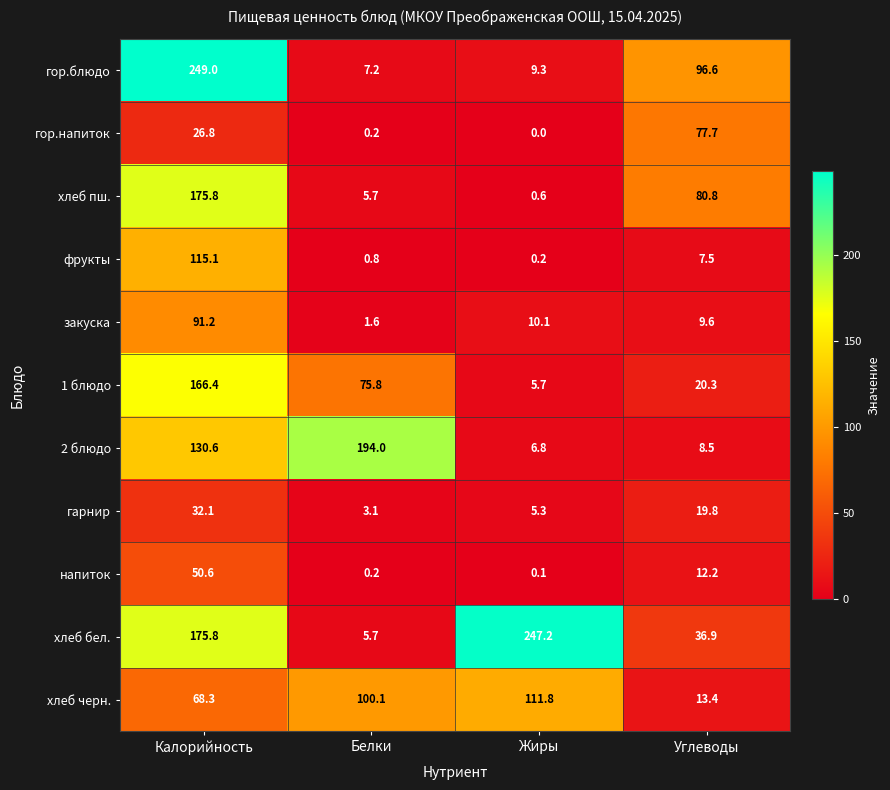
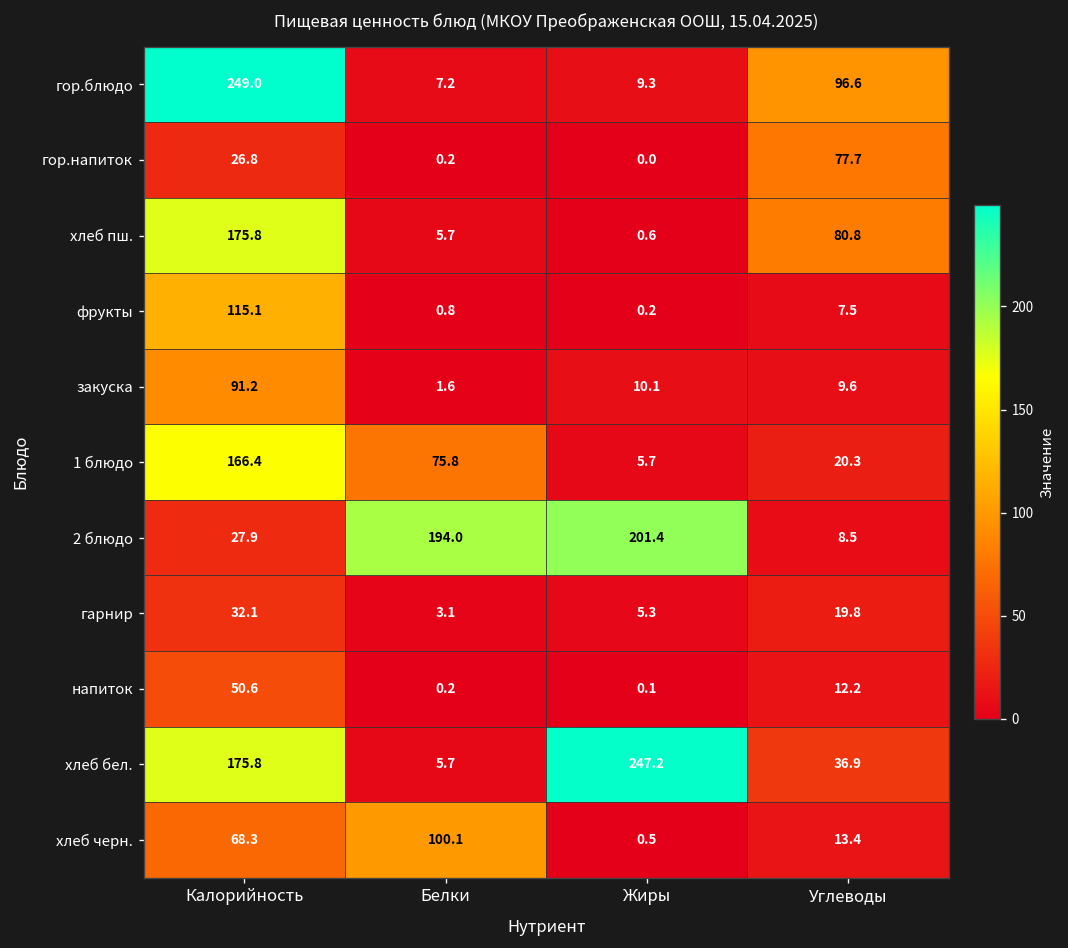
  {
    "гор.блюдо": {
      "Калорийность": 249.0,
      "Белки": 7.2,
      "Жиры": 9.3,
      "Углеводы": 96.6
    },
    "гор.напиток": {
      "Калорийность": 26.8,
      "Белки": 0.2,
      "Жиры": 0.0,
      "Углеводы": 77.7
    },
    "хлеб пш.": {
      "Калорийность": 175.8,
      "Белки": 5.7,
      "Жиры": 0.6,
      "Углеводы": 80.8
    },
    "фрукты": {
      "Калорийность": 115.1,
      "Белки": 0.8,
      "Жиры": 0.2,
      "Углеводы": 7.5
    },
    "закуска": {
      "Калорийность": 91.2,
      "Белки": 1.6,
      "Жиры": 10.1,
      "Углеводы": 9.6
    },
    "1 блюдо": {
      "Калорийность": 166.4,
      "Белки": 75.8,
      "Жиры": 5.7,
      "Углеводы": 20.3
    },
    "2 блюдо": {
-     "Калорийность": 130.6,
+     "Калорийность": 27.9,
      "Белки": 194.0,
-     "Жиры": 6.8,
+     "Жиры": 201.4,
      "Углеводы": 8.5
    },
    "гарнир": {
      "Калорийность": 32.1,
      "Белки": 3.1,
      "Жиры": 5.3,
      "Углеводы": 19.8
    },
    "напиток": {
      "Калорийность": 50.6,
      "Белки": 0.2,
      "Жиры": 0.1,
      "Углеводы": 12.2
    },
    "хлеб бел.": {
      "Калорийность": 175.8,
      "Белки": 5.7,
      "Жиры": 247.2,
      "Углеводы": 36.9
    },
    "хлеб черн.": {
      "Калорийность": 68.3,
      "Белки": 100.1,
-     "Жиры": 111.8,
+     "Жиры": 0.5,
      "Углеводы": 13.4
    }
  }
